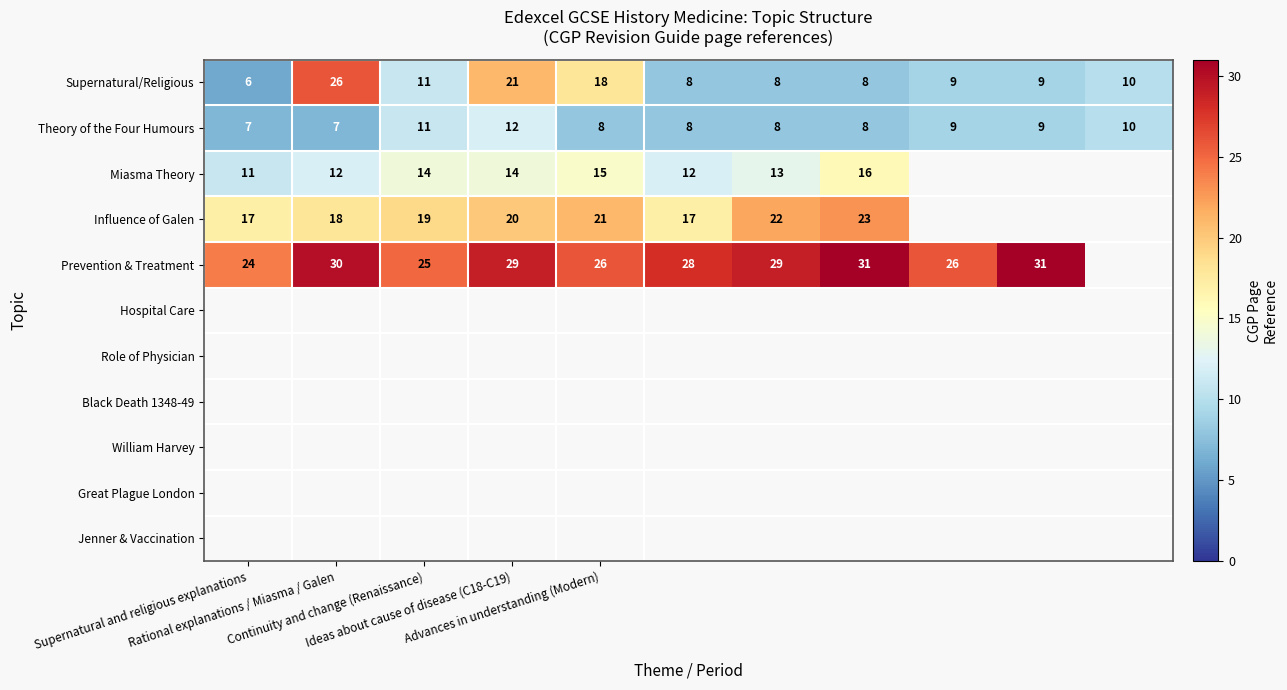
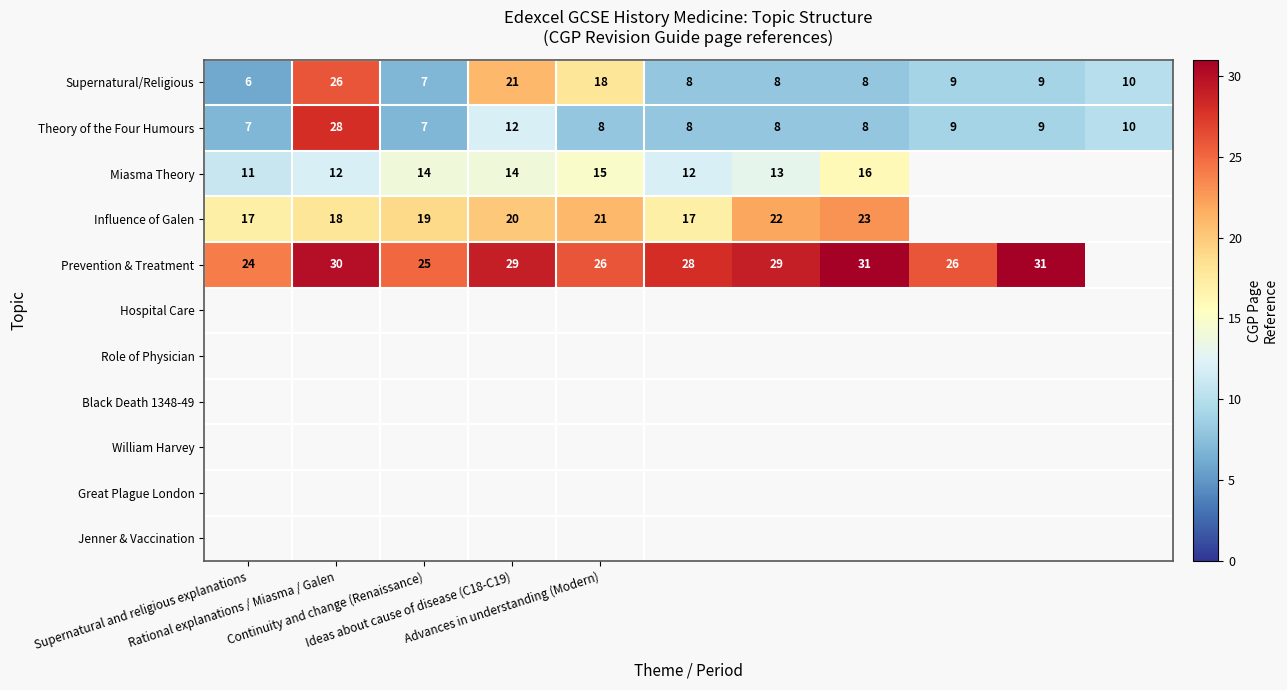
  {
    "Supernatural/Religious": {
      "Supernatural and religious explanations": 6,
      "Rational explanations / Miasma / Galen": 26,
-     "Continuity and change (Renaissance)": 11,
+     "Continuity and change (Renaissance)": 7,
      "Ideas about cause of disease (C18-C19)": 21,
      "Advances in understanding (Modern)": 18
    },
    "Theory of the Four Humours": {
      "Supernatural and religious explanations": 7,
-     "Rational explanations / Miasma / Galen": 7,
-     "Continuity and change (Renaissance)": 11,
+     "Rational explanations / Miasma / Galen": 28,
+     "Continuity and change (Renaissance)": 7,
      "Ideas about cause of disease (C18-C19)": 12,
      "Advances in understanding (Modern)": 8
    },
    "Miasma Theory": {
      "Supernatural and religious explanations": 11,
      "Rational explanations / Miasma / Galen": 12,
      "Continuity and change (Renaissance)": 14,
      "Ideas about cause of disease (C18-C19)": 14,
      "Advances in understanding (Modern)": 15
    },
    "Influence of Galen": {
      "Supernatural and religious explanations": 17,
      "Rational explanations / Miasma / Galen": 18,
      "Continuity and change (Renaissance)": 19,
      "Ideas about cause of disease (C18-C19)": 20,
      "Advances in understanding (Modern)": 21
    },
    "Prevention & Treatment": {
      "Supernatural and religious explanations": 24,
      "Rational explanations / Miasma / Galen": 30,
      "Continuity and change (Renaissance)": 25,
      "Ideas about cause of disease (C18-C19)": 29,
      "Advances in understanding (Modern)": 26
    }
  }
